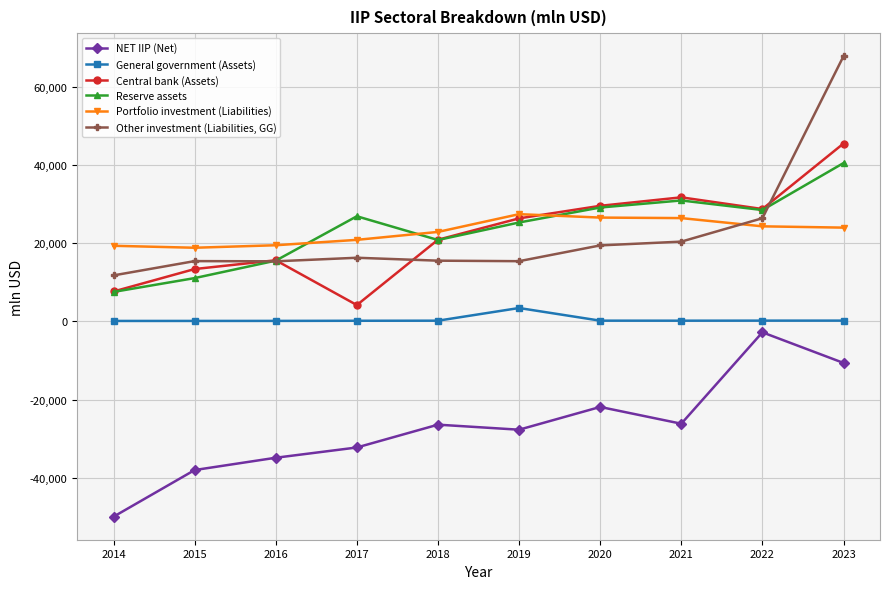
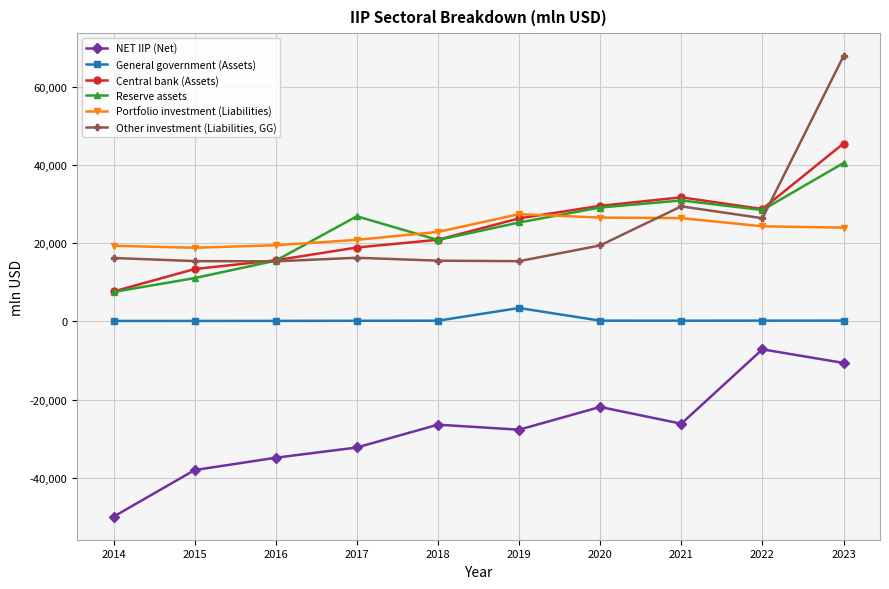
  {
    "NET IIP (Net)": {
      "2014": "-50,000",
      "2015": "-38,000",
      "2016": "-35,000",
      "2017": "-32,000",
      "2018": "-26,000",
      "2019": "-28,000",
      "2020": "-22,000",
      "2021": "-26,000",
-     "2022": "-3,000",
+     "2022": "-7,000",
      "2023": "-11,000"
    },
    "General government (Assets)": {
      "2014": "0",
      "2015": "0",
      "2016": "0",
      "2017": "0",
      "2018": "0",
      "2019": "3,000",
      "2020": "0",
      "2021": "0",
      "2022": "0",
      "2023": "0"
    },
    "Central bank (Assets)": {
      "2015": "13,000",
-     "2017": "4,000",
+     "2017": "19,000",
      "2019": "26,000",
      "2021": "32,000",
      "2023": "46,000"
    },
    "Reserve assets": {
      "2015": "11,000",
      "2017": "27,000",
      "2019": "25,000",
      "2021": "31,000",
      "2023": "41,000"
    },
    "Portfolio investment (Liabilities)": {
      "2014": "19,000",
      "2015": "19,000",
      "2016": "19,000",
      "2017": "21,000",
      "2018": "23,000",
      "2019": "27,000",
      "2020": "27,000",
      "2021": "26,000",
      "2022": "24,000",
      "2023": "24,000"
    },
    "Other investment (Liabilities, GG)": {
-     "2014": "12,000",
+     "2014": "16,000",
      "2015": "15,000",
      "2017": "16,000",
      "2018": "16,000",
      "2019": "15,000",
      "2020": "19,000",
-     "2021": "20,000",
+     "2021": "29,000",
      "2022": "26,000",
      "2023": "68,000"
    }
  }
